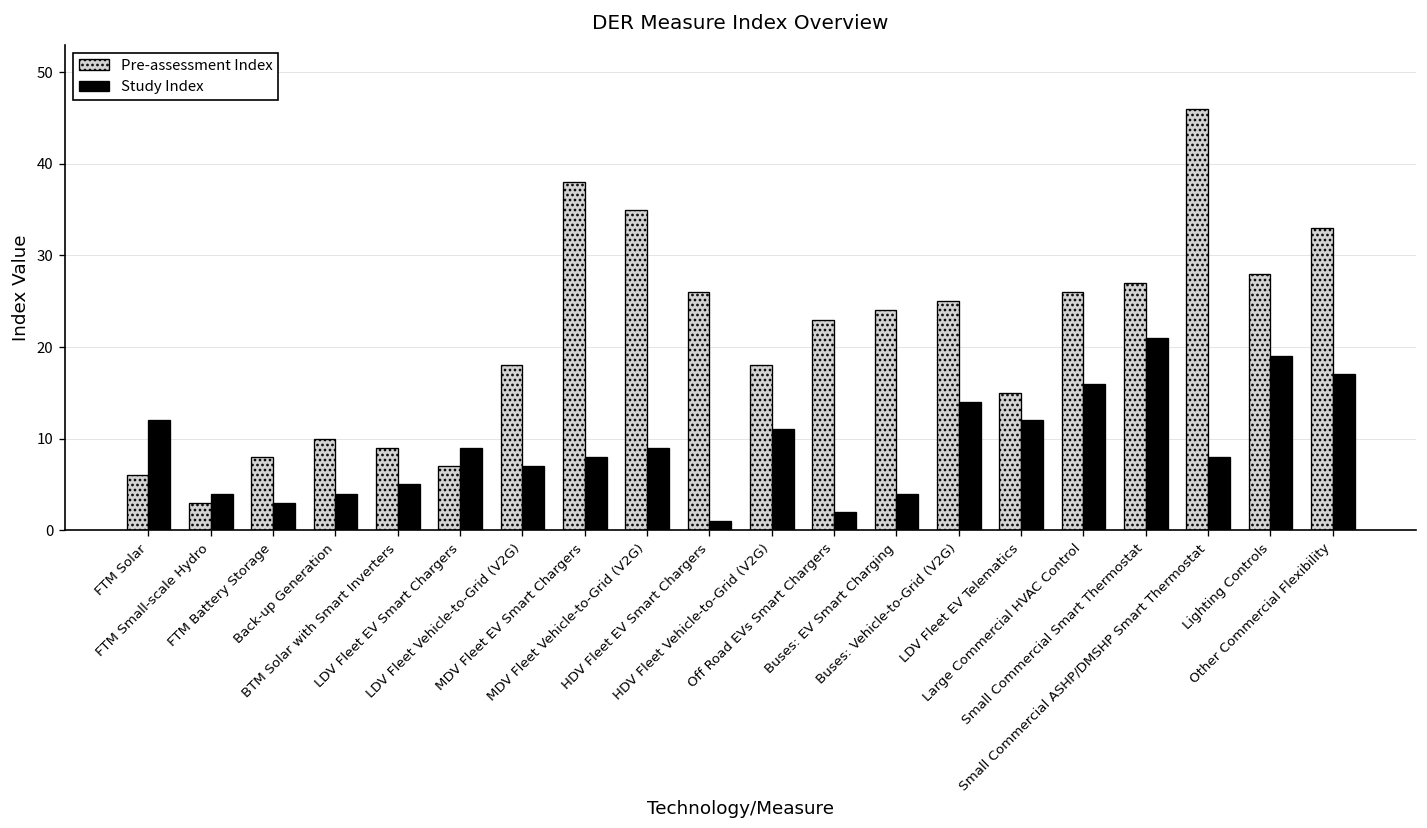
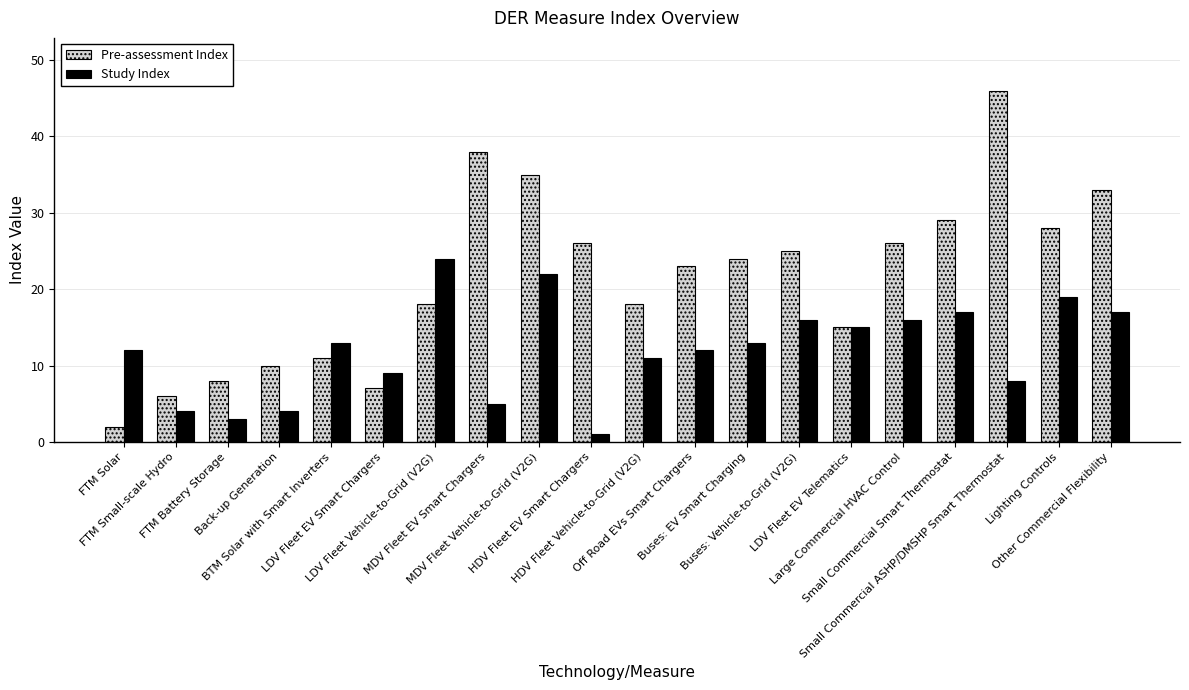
  {
    "Pre-assessment Index": {
-     "FTM Solar": 6,
-     "FTM Small-scale Hydro": 3,
+     "FTM Solar": 2,
+     "FTM Small-scale Hydro": 6,
      "FTM Battery Storage": 8,
      "Back-up Generation": 10,
-     "BTM Solar with Smart Inverters": 9,
+     "BTM Solar with Smart Inverters": 11,
      "LDV Fleet EV Smart Chargers": 7,
      "LDV Fleet Vehicle-to-Grid (V2G)": 18,
      "MDV Fleet EV Smart Chargers": 38,
      "MDV Fleet Vehicle-to-Grid (V2G)": 35,
      "HDV Fleet EV Smart Chargers": 26,
      "HDV Fleet Vehicle-to-Grid (V2G)": 18,
      "Off Road EVs Smart Chargers": 23,
      "Buses: EV Smart Charging": 24,
      "Buses: Vehicle-to-Grid (V2G)": 25,
      "LDV Fleet EV Telematics": 15,
      "Large Commercial HVAC Control": 26,
-     "Small Commercial Smart Thermostat": 27,
+     "Small Commercial Smart Thermostat": 29,
      "Small Commercial ASHP/DMSHP Smart Thermostat": 46,
      "Lighting Controls": 28,
      "Other Commercial Flexibility": 33
    },
    "Study Index": {
      "FTM Solar": 12,
      "FTM Small-scale Hydro": 4,
      "FTM Battery Storage": 3,
      "Back-up Generation": 4,
-     "BTM Solar with Smart Inverters": 5,
+     "BTM Solar with Smart Inverters": 13,
      "LDV Fleet EV Smart Chargers": 9,
-     "LDV Fleet Vehicle-to-Grid (V2G)": 7,
-     "MDV Fleet EV Smart Chargers": 8,
-     "MDV Fleet Vehicle-to-Grid (V2G)": 9,
+     "LDV Fleet Vehicle-to-Grid (V2G)": 24,
+     "MDV Fleet EV Smart Chargers": 5,
+     "MDV Fleet Vehicle-to-Grid (V2G)": 22,
      "HDV Fleet EV Smart Chargers": 1,
      "HDV Fleet Vehicle-to-Grid (V2G)": 11,
-     "Off Road EVs Smart Chargers": 2,
-     "Buses: EV Smart Charging": 4,
-     "Buses: Vehicle-to-Grid (V2G)": 14,
-     "LDV Fleet EV Telematics": 12,
+     "Off Road EVs Smart Chargers": 12,
+     "Buses: EV Smart Charging": 13,
+     "Buses: Vehicle-to-Grid (V2G)": 16,
+     "LDV Fleet EV Telematics": 15,
      "Large Commercial HVAC Control": 16,
-     "Small Commercial Smart Thermostat": 21,
+     "Small Commercial Smart Thermostat": 17,
      "Small Commercial ASHP/DMSHP Smart Thermostat": 8,
      "Lighting Controls": 19,
      "Other Commercial Flexibility": 17
    }
  }
